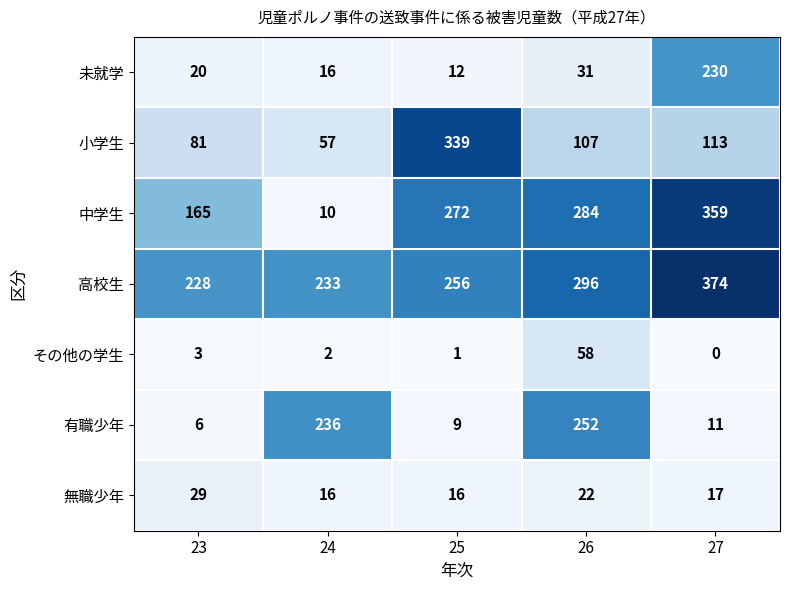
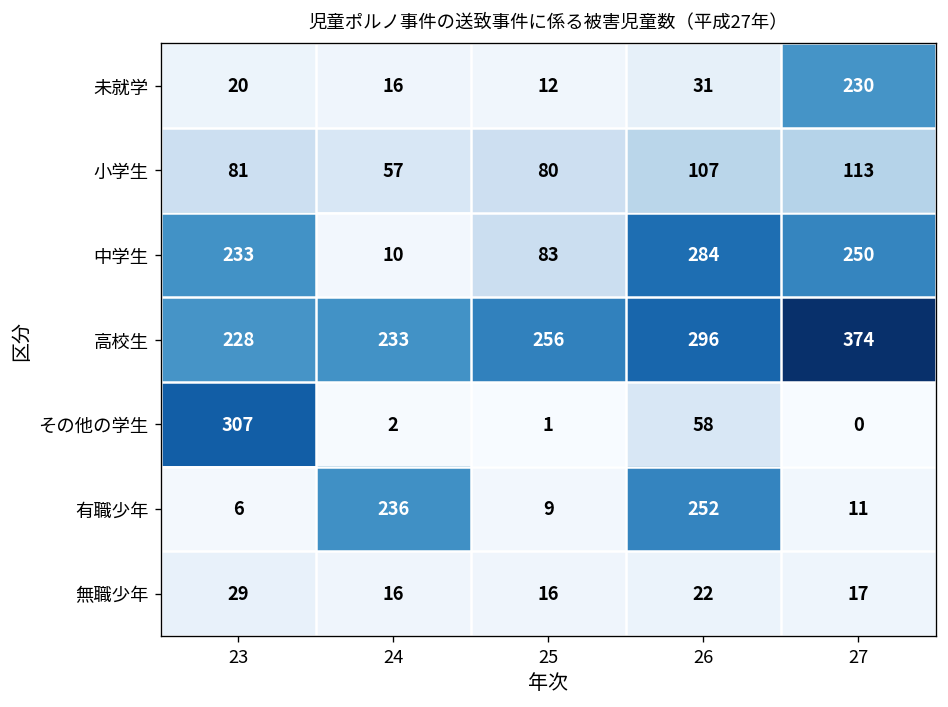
  {
    "未就学": {
      "23": 20,
      "24": 16,
      "25": 12,
      "26": 31,
      "27": 230
    },
    "小学生": {
      "23": 81,
      "24": 57,
-     "25": 339,
+     "25": 80,
      "26": 107,
      "27": 113
    },
    "中学生": {
-     "23": 165,
+     "23": 233,
      "24": 10,
-     "25": 272,
+     "25": 83,
      "26": 284,
-     "27": 359
+     "27": 250
    },
    "高校生": {
      "23": 228,
      "24": 233,
      "25": 256,
      "26": 296,
      "27": 374
    },
    "その他の学生": {
-     "23": 3,
+     "23": 307,
      "24": 2,
      "25": 1,
      "26": 58,
      "27": 0
    },
    "有職少年": {
      "23": 6,
      "24": 236,
      "25": 9,
      "26": 252,
      "27": 11
    },
    "無職少年": {
      "23": 29,
      "24": 16,
      "25": 16,
      "26": 22,
      "27": 17
    }
  }
